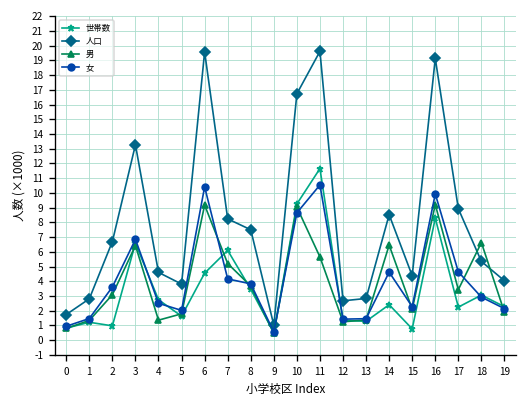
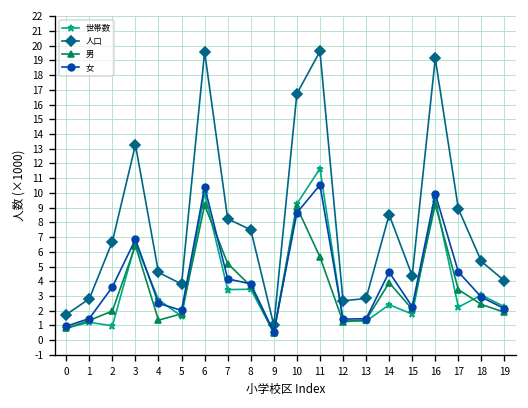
  {
    "世帯数": {
      "2": 1.0,
      "4": 2.7,
-     "6": 4.6,
-     "7": 6.1,
+     "6": 10.0,
+     "7": 3.4,
      "8": 3.5,
      "10": 9.3,
      "11": 11.7,
      "14": 2.4,
-     "15": 0.8,
-     "16": 8.3,
+     "15": 1.8,
+     "16": 9.6,
      "17": 2.2
    },
    "男": {
-     "2": 3.1,
+     "2": 2.0,
      "4": 1.4,
      "6": 9.2,
      "7": 5.2,
      "10": 9.0,
      "11": 5.7,
-     "14": 6.5,
+     "14": 3.9,
      "16": 9.2,
      "17": 3.4,
-     "18": 6.6,
+     "18": 2.4,
      "19": 1.9
    }
  }
